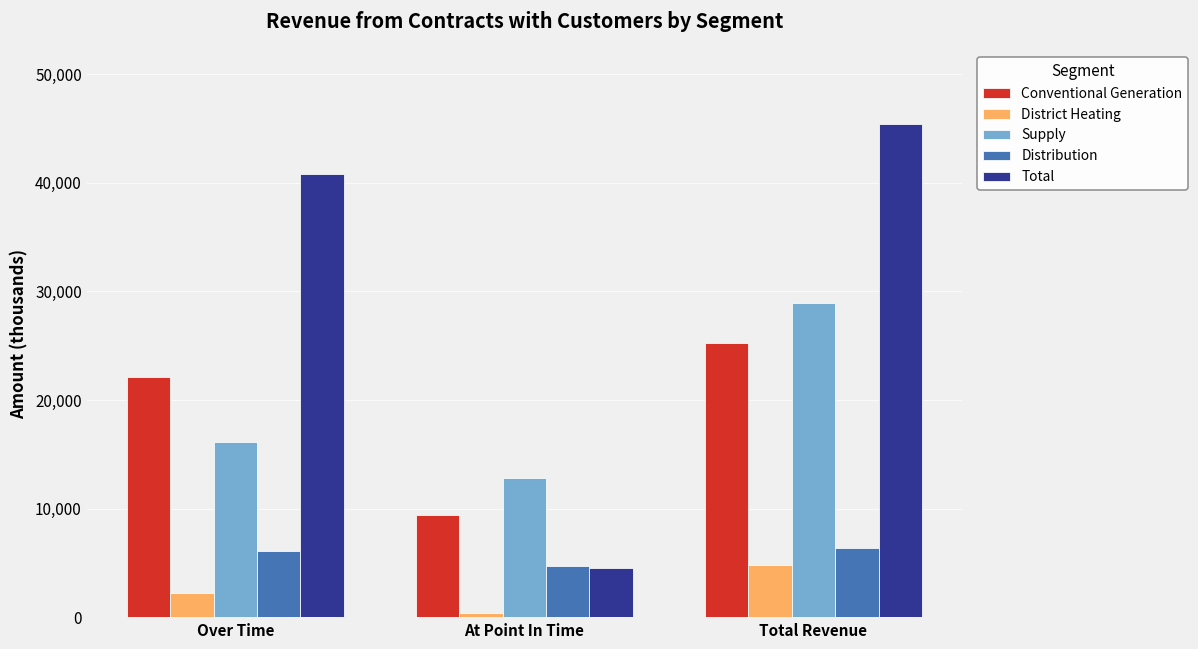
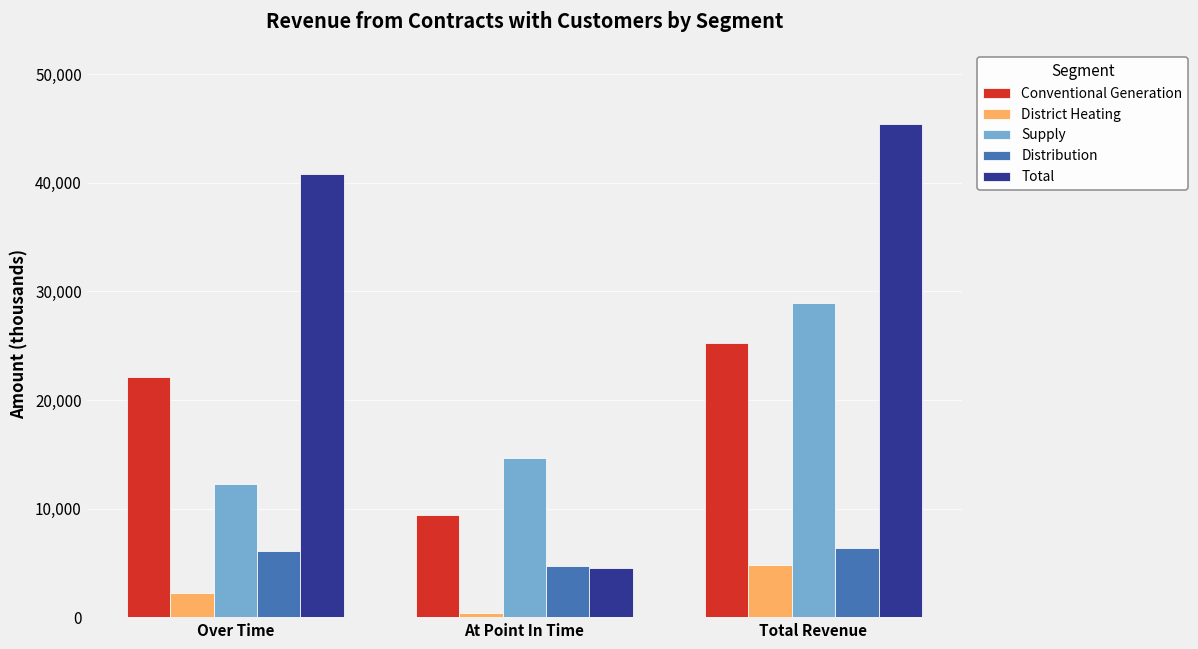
  {
    "Conventional Generation": {
      "Over Time": "22,000",
      "At Point In Time": "9,000",
      "Total Revenue": "25,000"
    },
    "District Heating": {
      "Over Time": "2,000",
      "At Point In Time": "0",
      "Total Revenue": "5,000"
    },
    "Supply": {
-     "Over Time": "16,000",
-     "At Point In Time": "13,000",
+     "Over Time": "12,000",
+     "At Point In Time": "15,000",
      "Total Revenue": "29,000"
    },
    "Distribution": {
      "Over Time": "6,000",
      "At Point In Time": "5,000",
      "Total Revenue": "6,000"
    },
    "Total": {
      "Over Time": "41,000",
      "At Point In Time": "5,000",
      "Total Revenue": "45,000"
    }
  }
